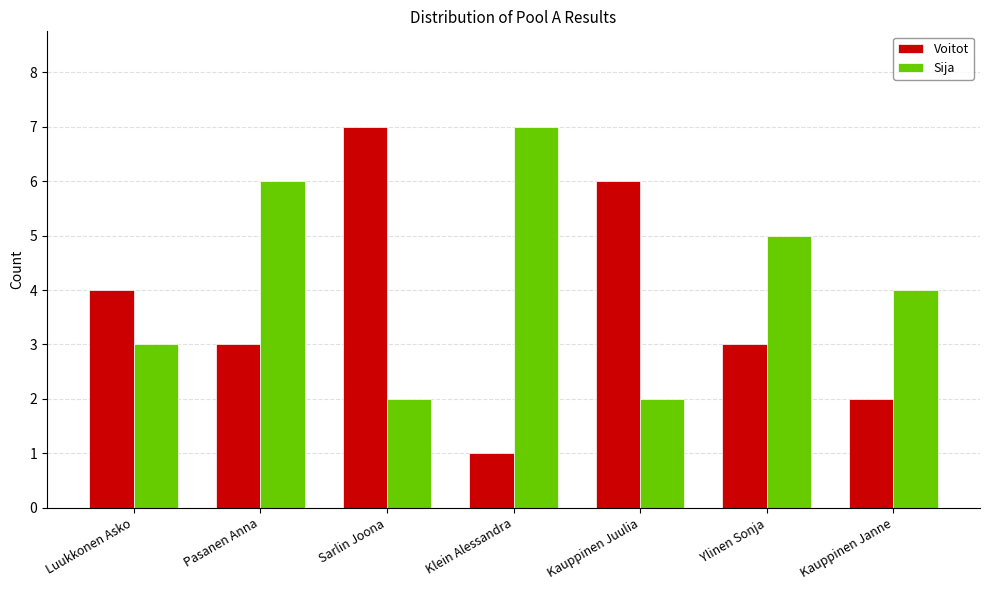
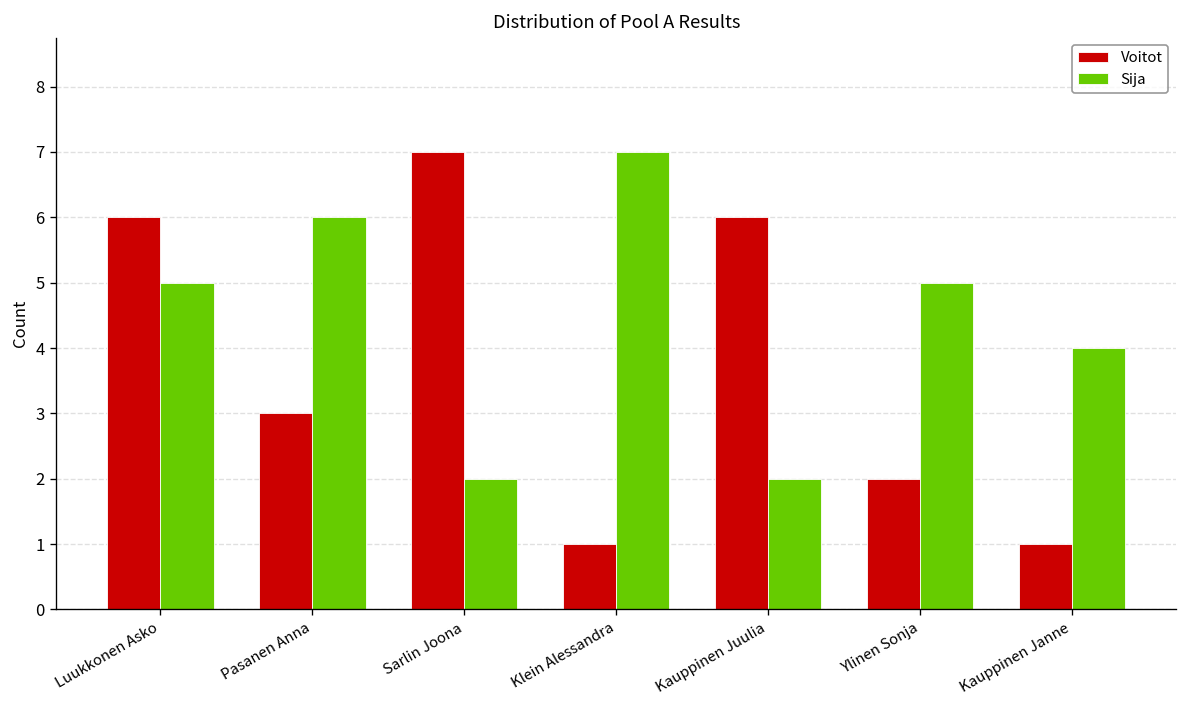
  {
    "Voitot": {
-     "Luukkonen Asko": 4,
+     "Luukkonen Asko": 6,
      "Pasanen Anna": 3,
      "Sarlin Joona": 7,
      "Klein Alessandra": 1,
      "Kauppinen Juulia": 6,
-     "Ylinen Sonja": 3,
-     "Kauppinen Janne": 2
+     "Ylinen Sonja": 2,
+     "Kauppinen Janne": 1
    },
    "Sija": {
-     "Luukkonen Asko": 3,
+     "Luukkonen Asko": 5,
      "Pasanen Anna": 6,
      "Sarlin Joona": 2,
      "Klein Alessandra": 7,
      "Kauppinen Juulia": 2,
      "Ylinen Sonja": 5,
      "Kauppinen Janne": 4
    }
  }
